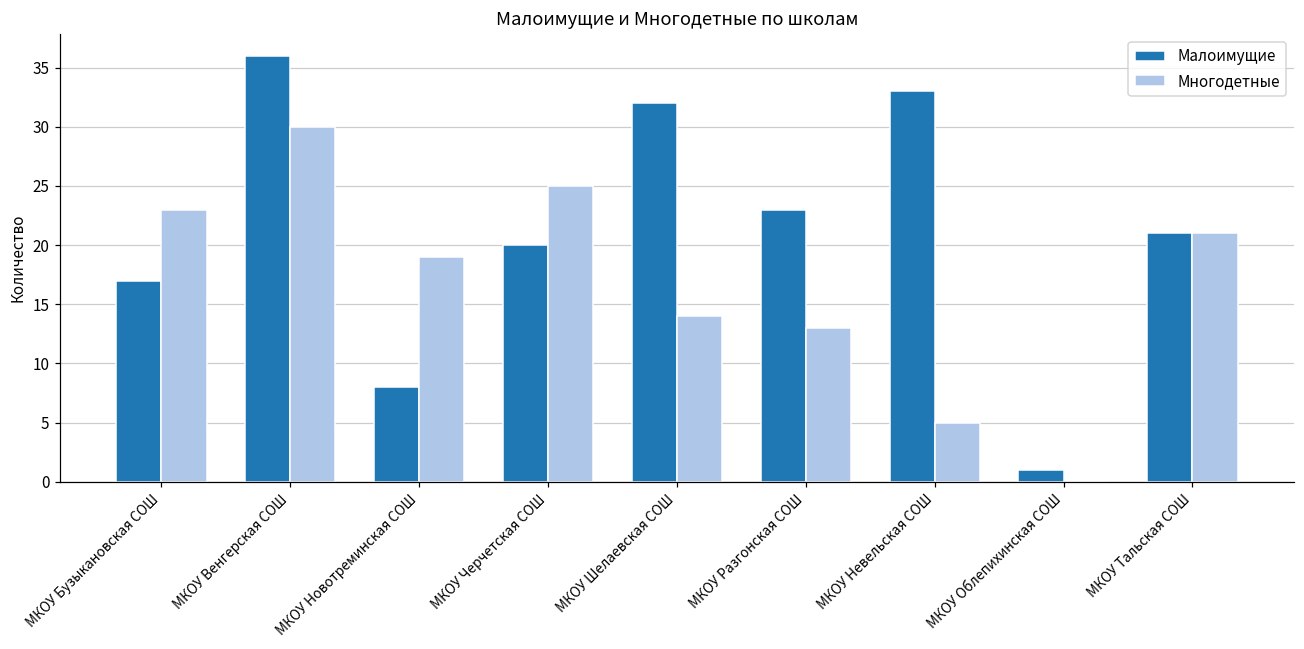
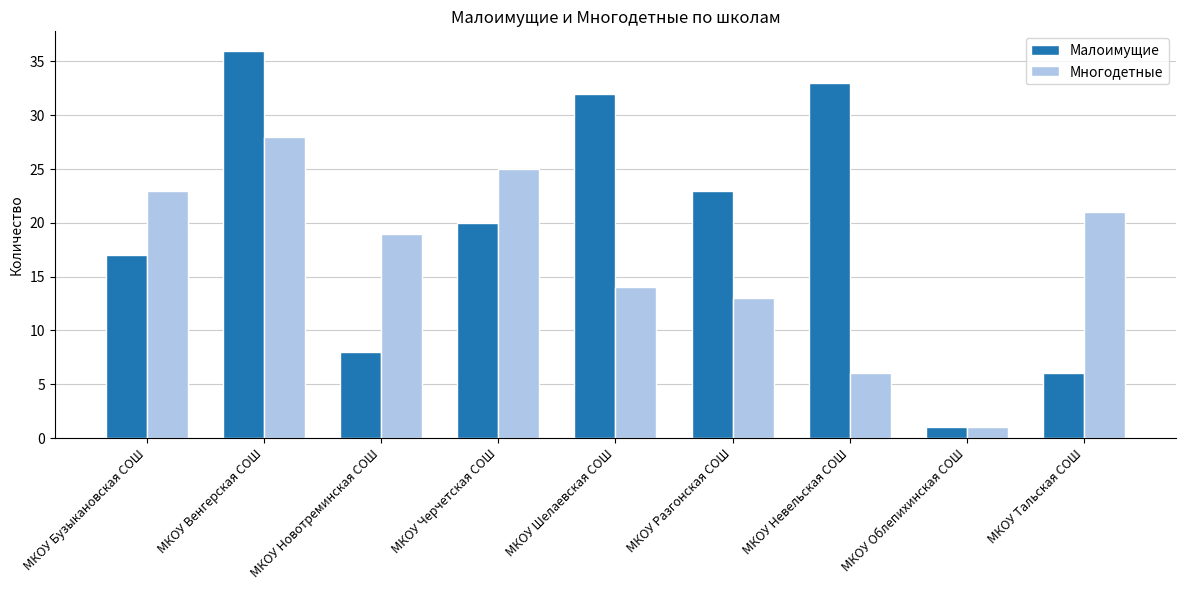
  {
    "Малоимущие": {
      "МКОУ Бузыкановская СОШ": 17,
      "МКОУ Венгерская СОШ": 36,
      "МКОУ Новотреминская СОШ": 8,
      "МКОУ Черчетская СОШ": 20,
      "МКОУ Шелаевская СОШ": 32,
      "МКОУ Разгонская СОШ": 23,
      "МКОУ Невельская СОШ": 33,
      "МКОУ Облепихинская СОШ": 1,
-     "МКОУ Тальская СОШ": 21
+     "МКОУ Тальская СОШ": 6
    },
    "Многодетные": {
      "МКОУ Бузыкановская СОШ": 23,
-     "МКОУ Венгерская СОШ": 30,
+     "МКОУ Венгерская СОШ": 28,
      "МКОУ Новотреминская СОШ": 19,
      "МКОУ Черчетская СОШ": 25,
      "МКОУ Шелаевская СОШ": 14,
      "МКОУ Разгонская СОШ": 13,
-     "МКОУ Невельская СОШ": 5,
-     "МКОУ Облепихинская СОШ": 0,
+     "МКОУ Невельская СОШ": 6,
+     "МКОУ Облепихинская СОШ": 1,
      "МКОУ Тальская СОШ": 21
    }
  }
